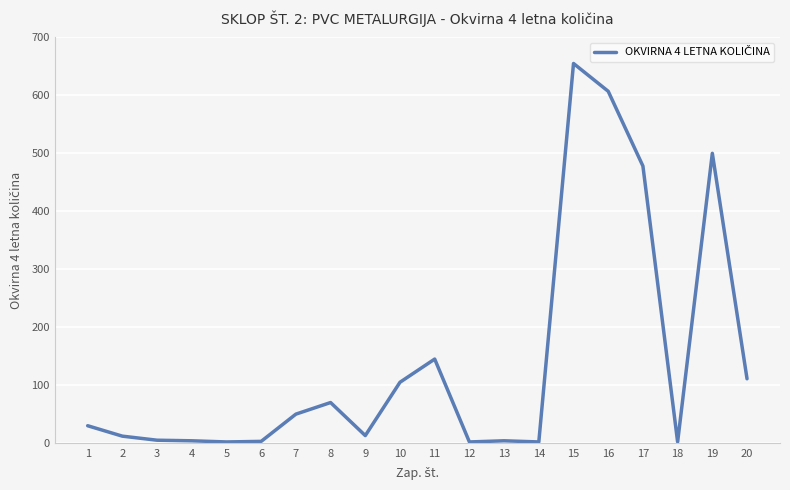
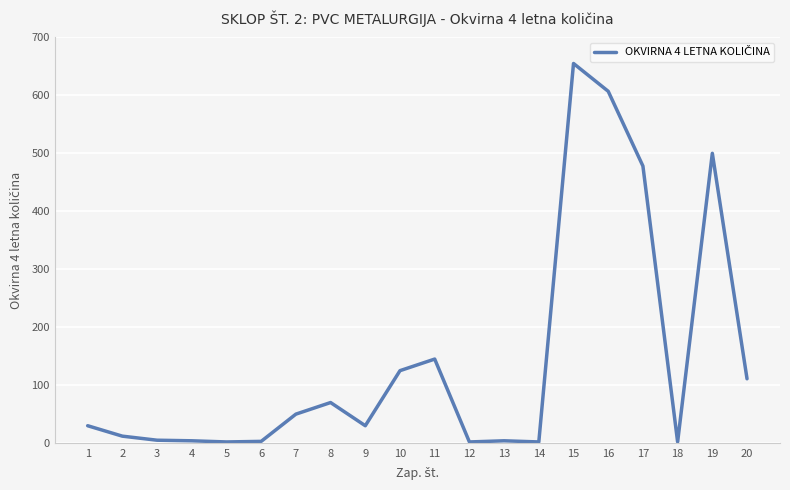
  {
    "1": 30,
    "2": 10,
    "3": 10,
    "4": 0,
    "5": 0,
    "6": 0,
    "7": 50,
    "8": 70,
-   "9": 10,
-   "10": 110,
+   "9": 30,
+   "10": 130,
    "11": 150,
    "12": 0,
    "13": 0,
    "14": 0,
    "15": 660,
    "16": 610,
    "17": 480,
    "18": 0,
    "19": 500,
    "20": 110
  }
